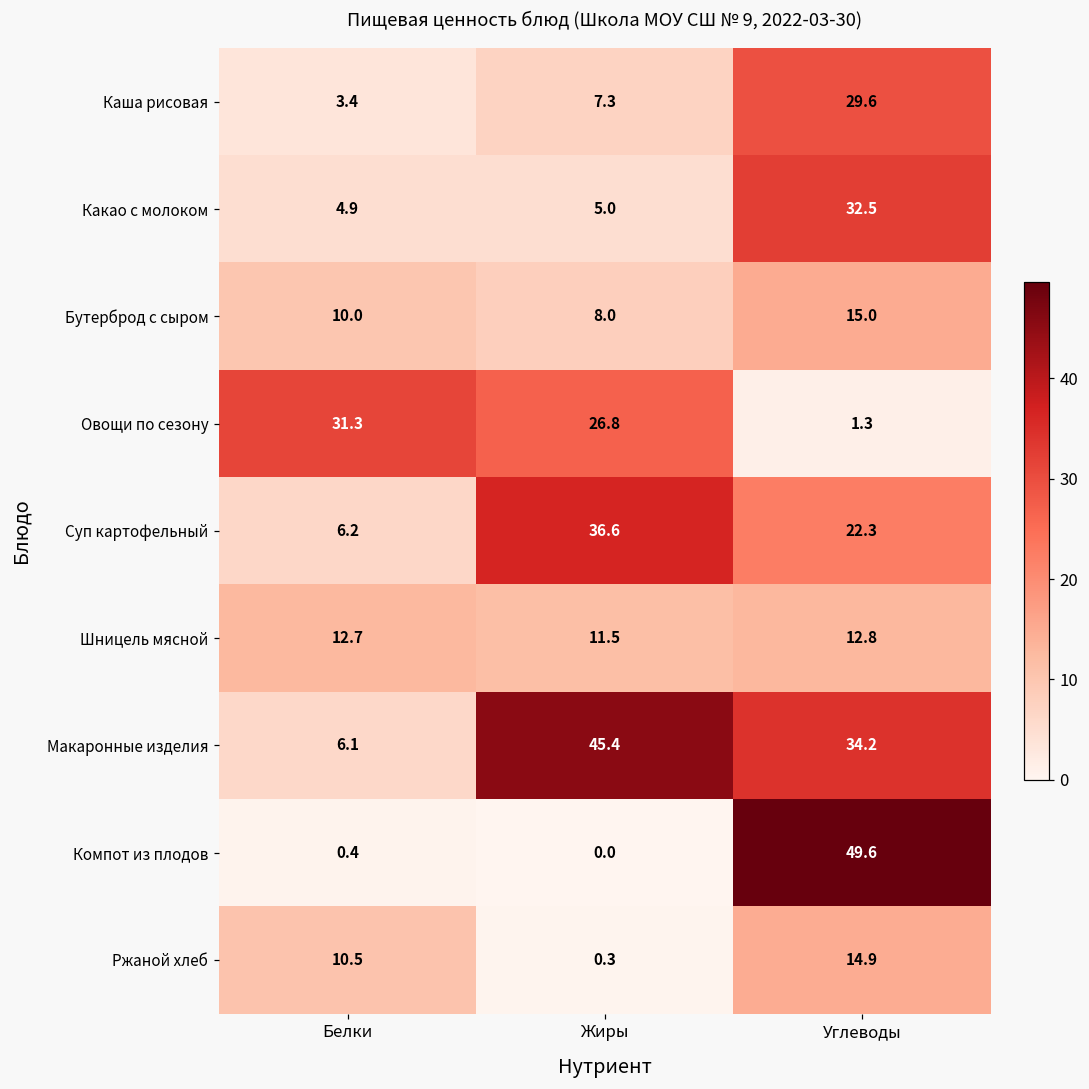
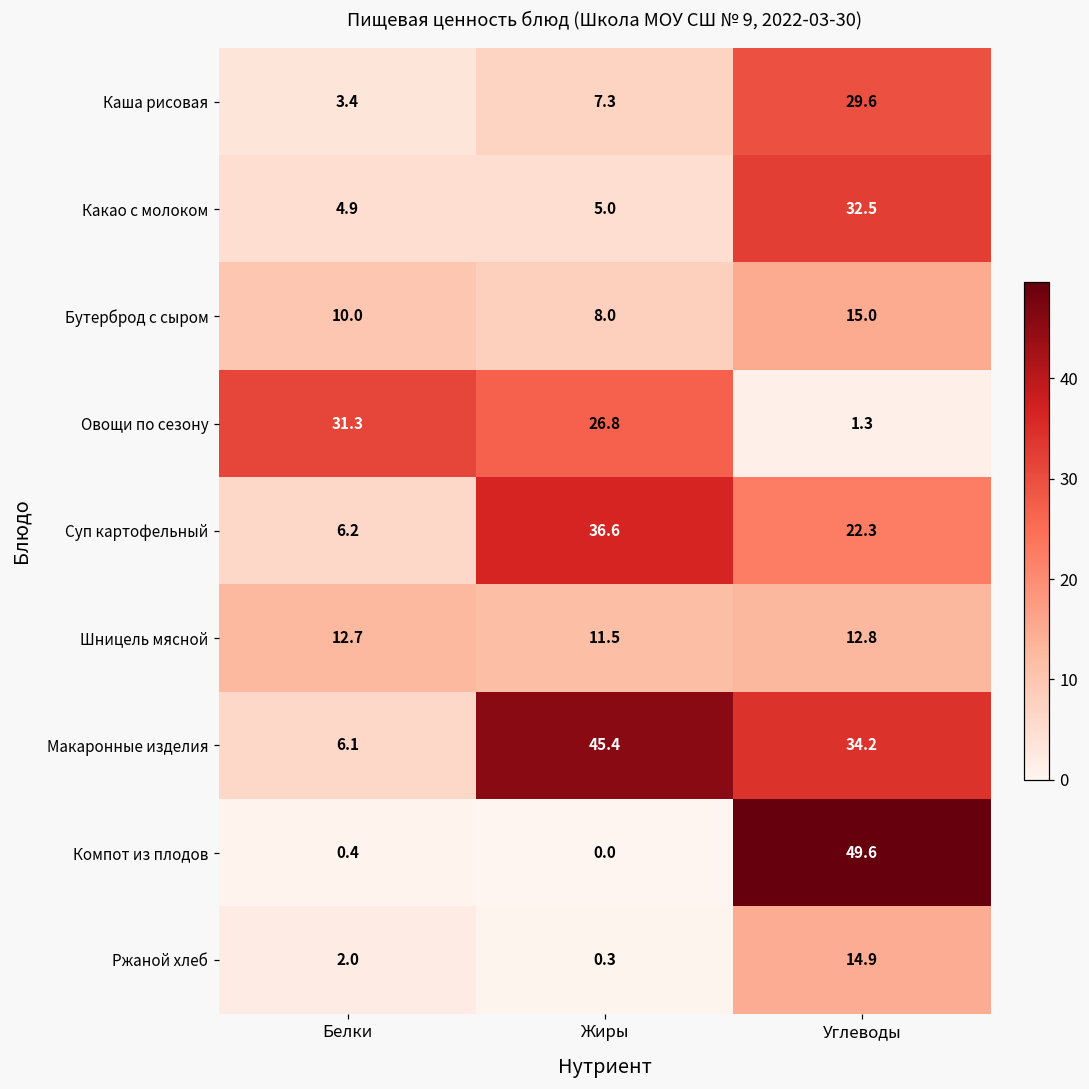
  {
    "Каша рисовая": {
      "Белки": 3.4,
      "Жиры": 7.3,
      "Углеводы": 29.6
    },
    "Какао с молоком": {
      "Белки": 4.9,
      "Жиры": 5.0,
      "Углеводы": 32.5
    },
    "Бутерброд с сыром": {
      "Белки": 10.0,
      "Жиры": 8.0,
      "Углеводы": 15.0
    },
    "Овощи по сезону": {
      "Белки": 31.3,
      "Жиры": 26.8,
      "Углеводы": 1.3
    },
    "Суп картофельный": {
      "Белки": 6.2,
      "Жиры": 36.6,
      "Углеводы": 22.3
    },
    "Шницель мясной": {
      "Белки": 12.7,
      "Жиры": 11.5,
      "Углеводы": 12.8
    },
    "Макаронные изделия": {
      "Белки": 6.1,
      "Жиры": 45.4,
      "Углеводы": 34.2
    },
    "Компот из плодов": {
      "Белки": 0.4,
      "Жиры": 0.0,
      "Углеводы": 49.6
    },
    "Ржаной хлеб": {
-     "Белки": 10.5,
+     "Белки": 2.0,
      "Жиры": 0.3,
      "Углеводы": 14.9
    }
  }
